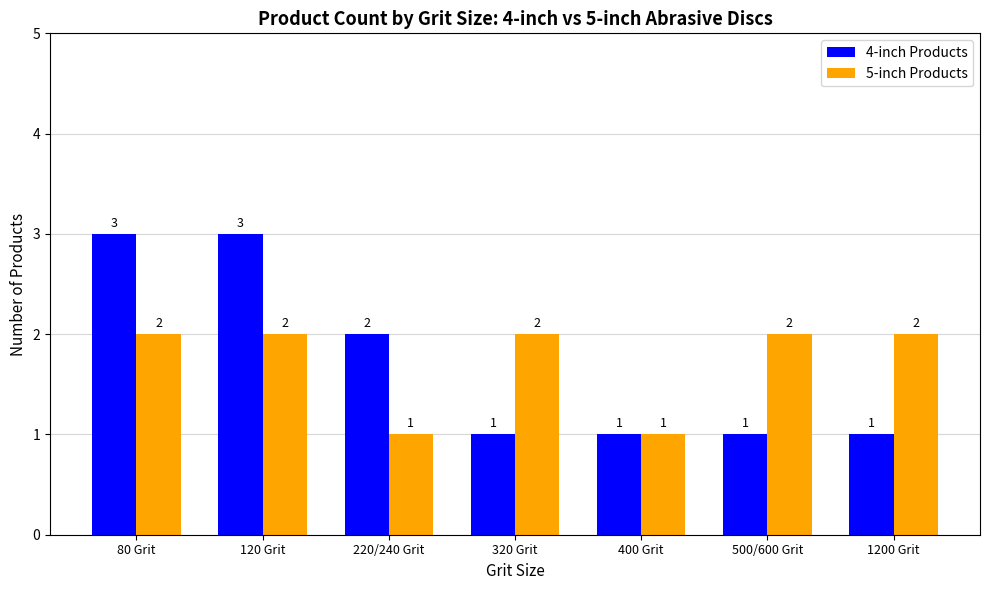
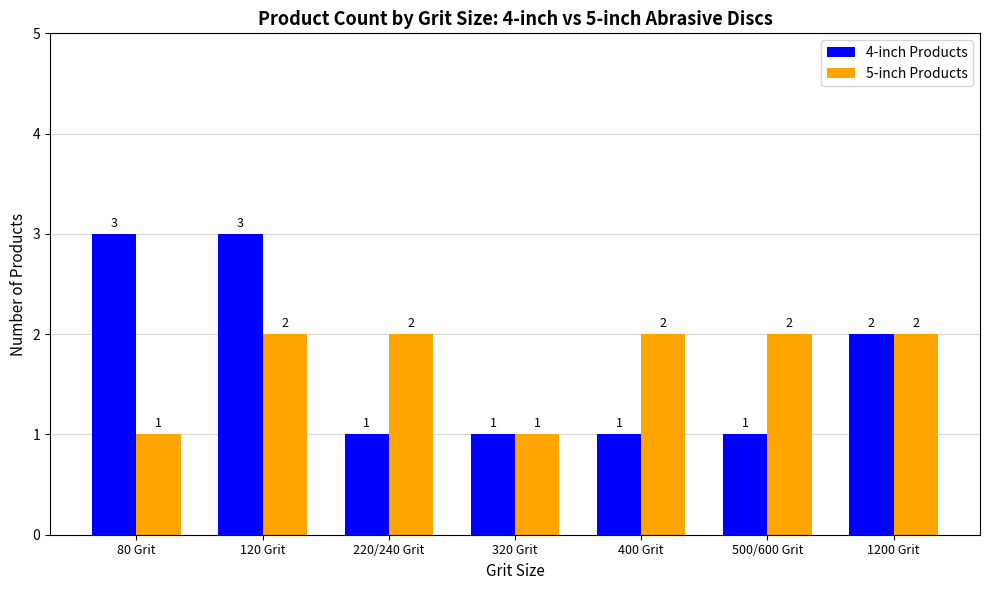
  {
    "4-inch Products": {
      "80 Grit": 3,
      "120 Grit": 3,
-     "220/240 Grit": 2,
+     "220/240 Grit": 1,
      "320 Grit": 1,
      "400 Grit": 1,
      "500/600 Grit": 1,
-     "1200 Grit": 1
+     "1200 Grit": 2
    },
    "5-inch Products": {
-     "80 Grit": 2,
+     "80 Grit": 1,
      "120 Grit": 2,
-     "220/240 Grit": 1,
-     "320 Grit": 2,
-     "400 Grit": 1,
+     "220/240 Grit": 2,
+     "320 Grit": 1,
+     "400 Grit": 2,
      "500/600 Grit": 2,
      "1200 Grit": 2
    }
  }
